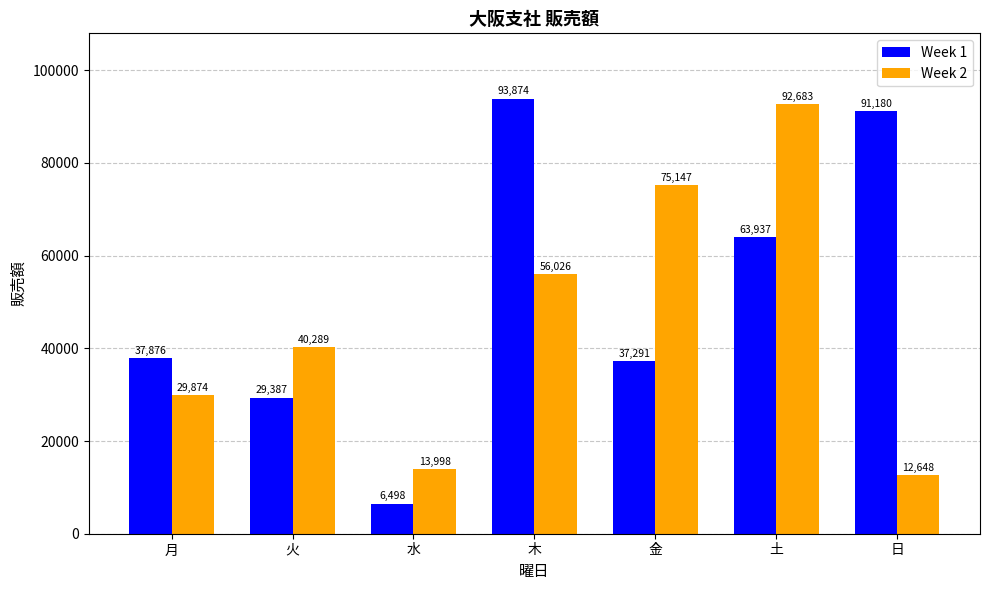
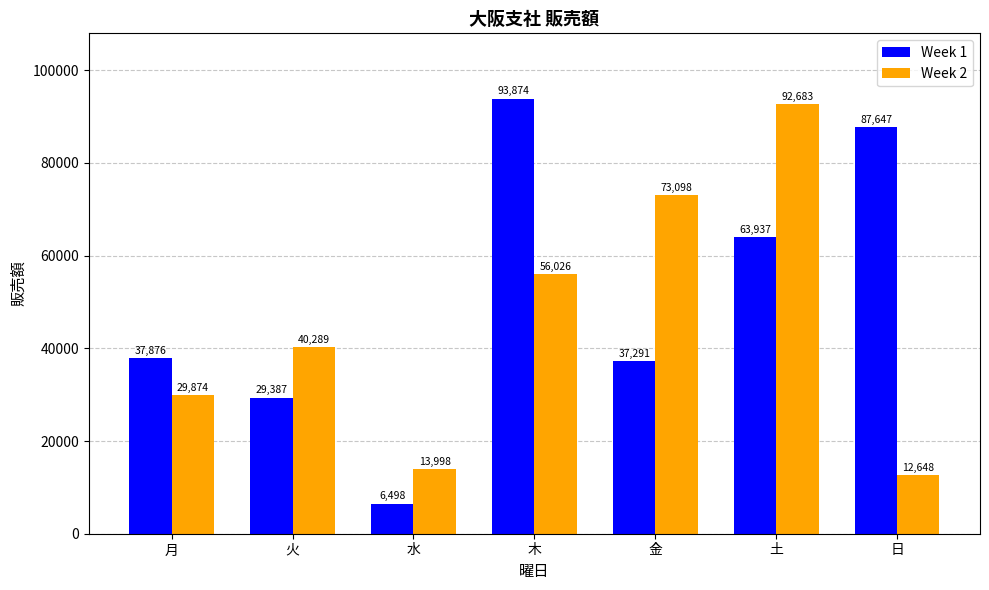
  {
    "Week 1": {
      "月": "37,876",
      "火": "29,387",
      "水": "6,498",
      "木": "93,874",
      "金": "37,291",
      "土": "63,937",
-     "日": "91,180"
+     "日": "87,647"
    },
    "Week 2": {
      "月": "29,874",
      "火": "40,289",
      "水": "13,998",
      "木": "56,026",
-     "金": "75,147",
+     "金": "73,098",
      "土": "92,683",
      "日": "12,648"
    }
  }
